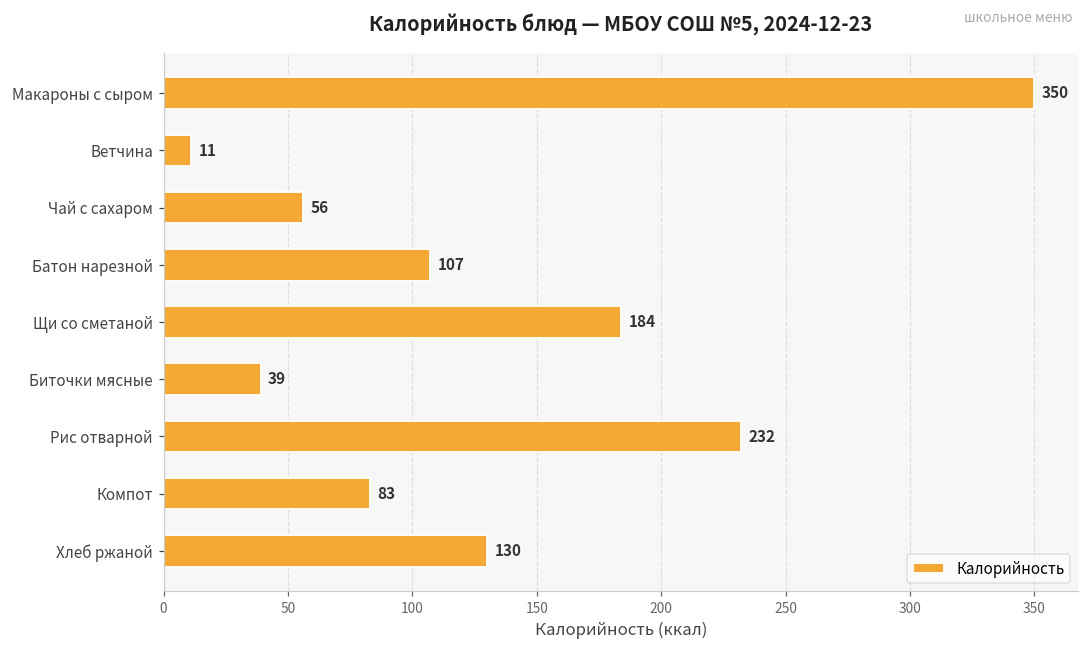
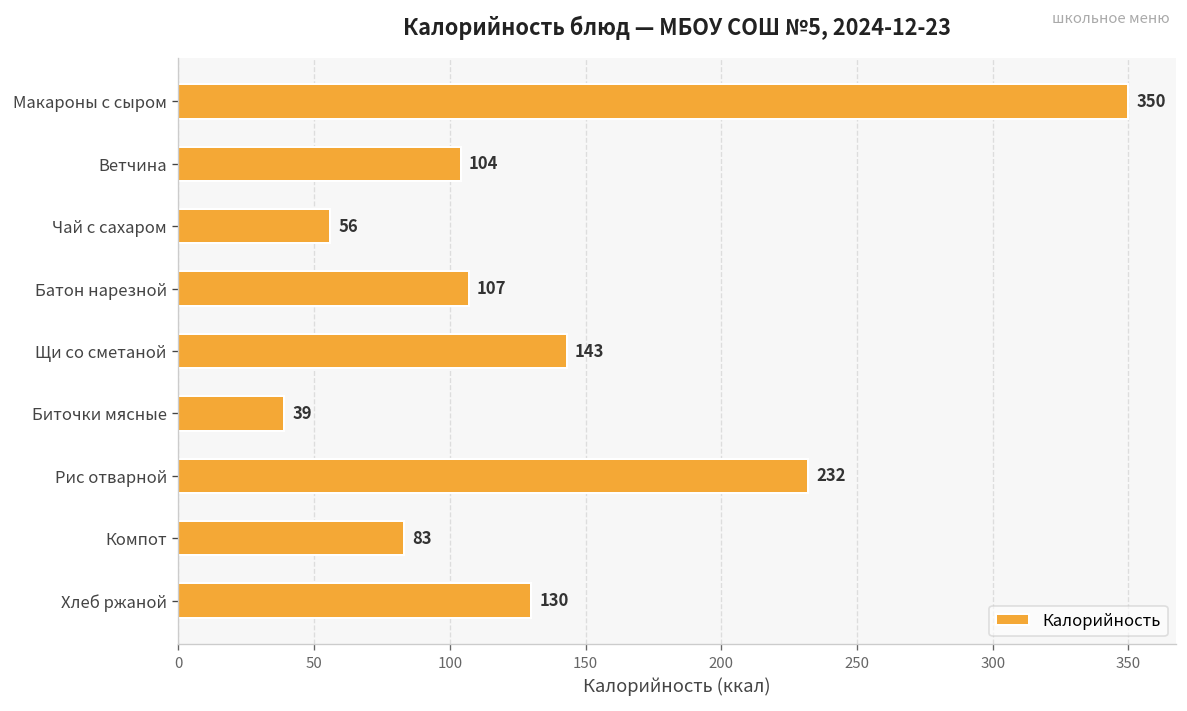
  {
    "Макароны с сыром": 350,
-   "Ветчина": 11,
+   "Ветчина": 104,
    "Чай с сахаром": 56,
    "Батон нарезной": 107,
-   "Щи со сметаной": 184,
+   "Щи со сметаной": 143,
    "Биточки мясные": 39,
    "Рис отварной": 232,
    "Компот": 83,
    "Хлеб ржаной": 130
  }
